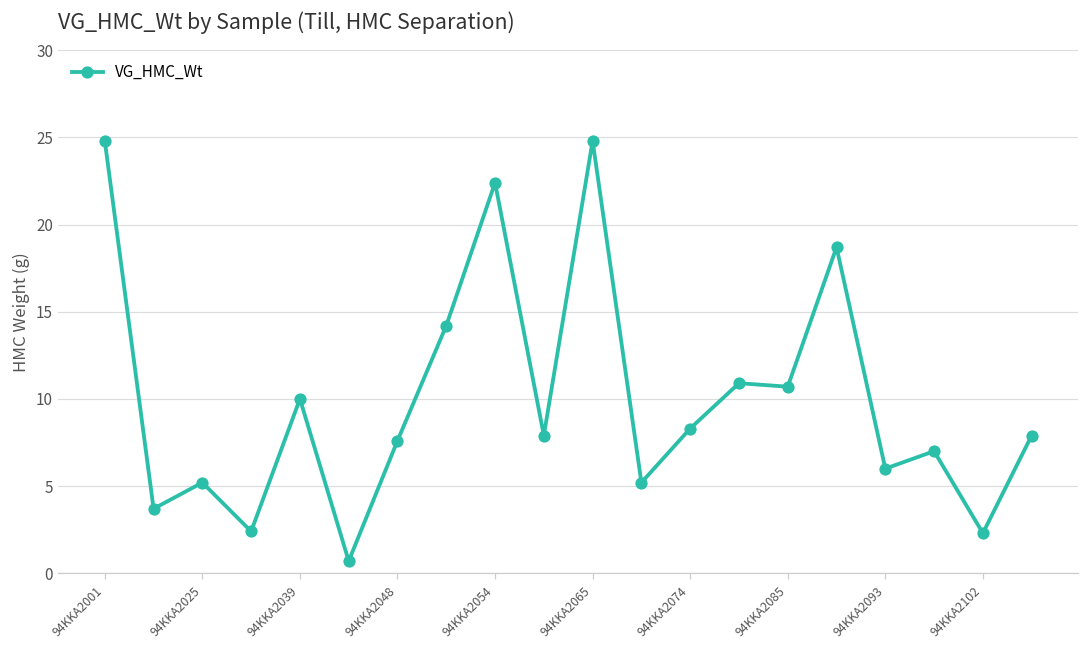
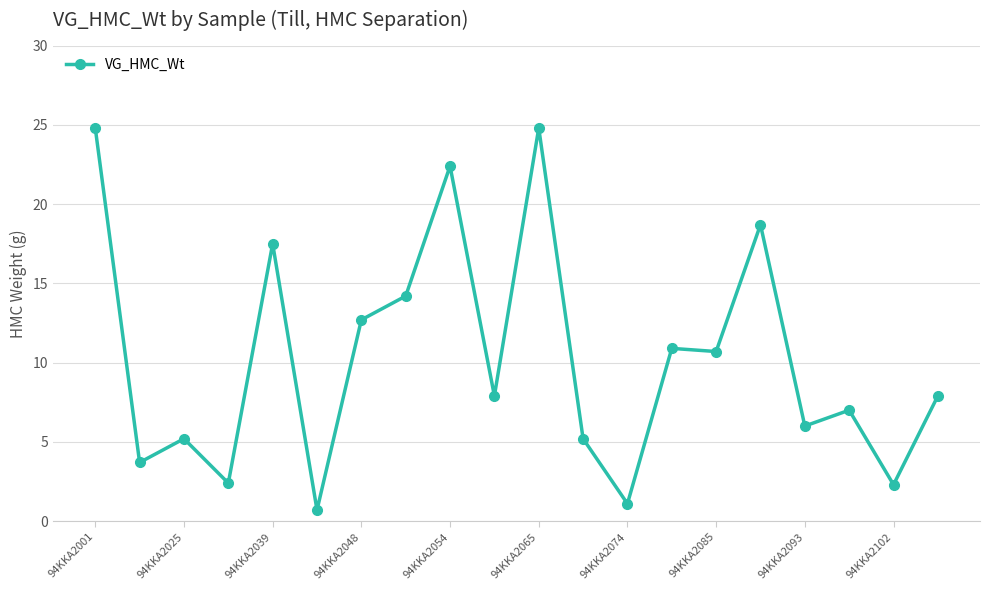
  {
    "94KKA2001": 24.8,
    "94KKA2025": 5.2,
-   "94KKA2039": 10.0,
-   "94KKA2048": 7.6,
+   "94KKA2039": 17.5,
+   "94KKA2048": 12.7,
    "94KKA2054": 22.4,
    "94KKA2065": 24.8,
-   "94KKA2074": 8.3,
+   "94KKA2074": 1.1,
    "94KKA2085": 10.7,
    "94KKA2093": 6.0,
    "94KKA2102": 2.3
  }
